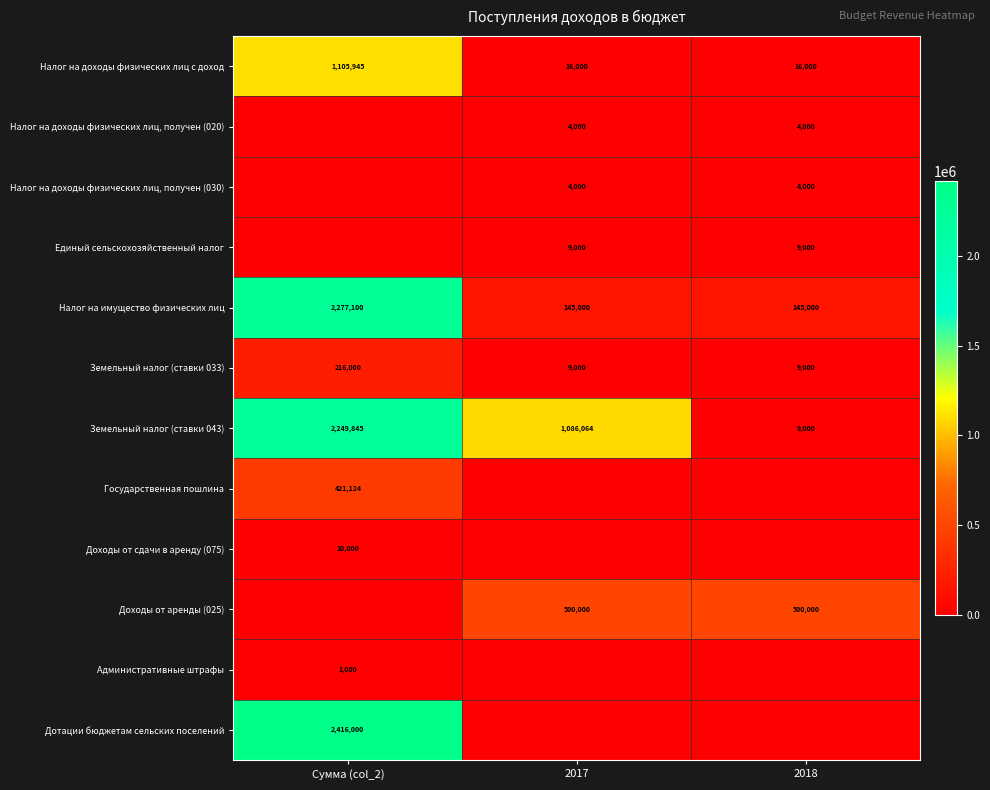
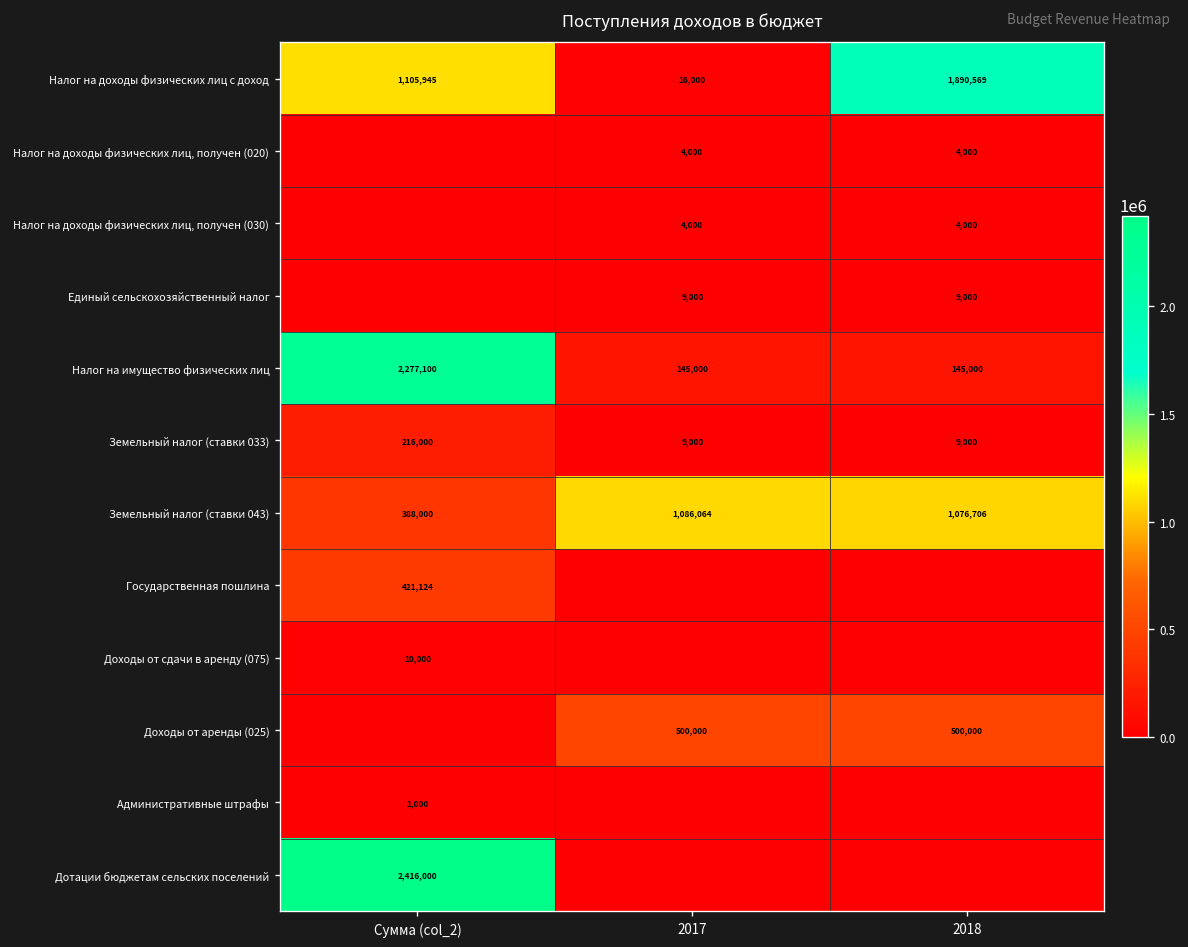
  {
    "Налог на доходы физических лиц с доход": {
      "Сумма (col_2)": "1,105,945",
      "2017": "16,000",
-     "2018": "16,000"
+     "2018": "1,890,569"
    },
    "Налог на доходы физических лиц, получен (020)": {
      "2017": "4,000",
      "2018": "4,000"
    },
    "Налог на доходы физических лиц, получен (030)": {
      "2017": "4,000",
      "2018": "4,000"
    },
    "Единый сельскохозяйственный налог": {
      "2017": "9,000",
      "2018": "9,000"
    },
    "Налог на имущество физических лиц": {
      "Сумма (col_2)": "2,277,100",
      "2017": "145,000",
      "2018": "145,000"
    },
    "Земельный налог (ставки 033)": {
      "Сумма (col_2)": "216,000",
      "2017": "9,000",
      "2018": "9,000"
    },
    "Земельный налог (ставки 043)": {
-     "Сумма (col_2)": "2,249,845",
+     "Сумма (col_2)": "388,000",
      "2017": "1,086,064",
-     "2018": "9,000"
+     "2018": "1,076,706"
    },
    "Государственная пошлина": {
      "Сумма (col_2)": "421,124"
    },
    "Доходы от сдачи в аренду (075)": {
      "Сумма (col_2)": "10,000"
    },
    "Доходы от аренды (025)": {
      "2017": "500,000",
      "2018": "500,000"
    },
    "Административные штрафы": {
      "Сумма (col_2)": "1,000"
    },
    "Дотации бюджетам сельских поселений": {
      "Сумма (col_2)": "2,416,000"
    }
  }
